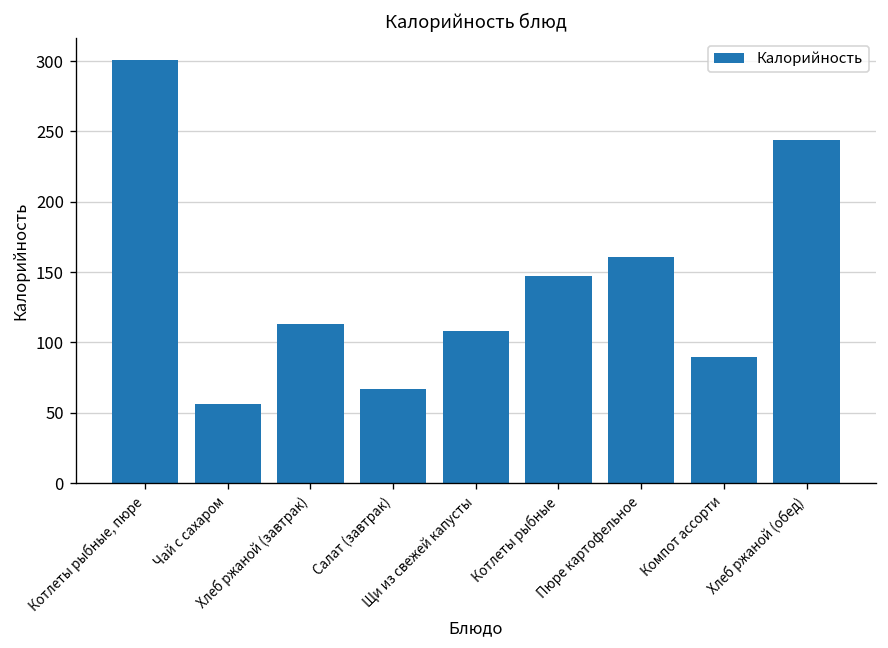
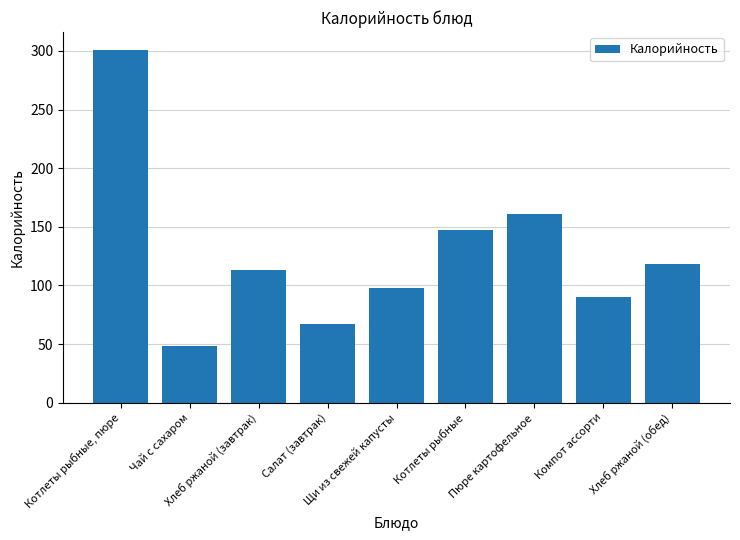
  {
    "Котлеты рыбные, пюре": 301,
-   "Чай с сахаром": 56,
+   "Чай с сахаром": 48,
    "Хлеб ржаной (завтрак)": 113,
    "Салат (завтрак)": 67,
-   "Щи из свежей капусты": 108,
+   "Щи из свежей капусты": 98,
    "Котлеты рыбные": 147,
    "Пюре картофельное": 161,
    "Компот ассорти": 90,
-   "Хлеб ржаной (обед)": 244
+   "Хлеб ржаной (обед)": 118
  }
